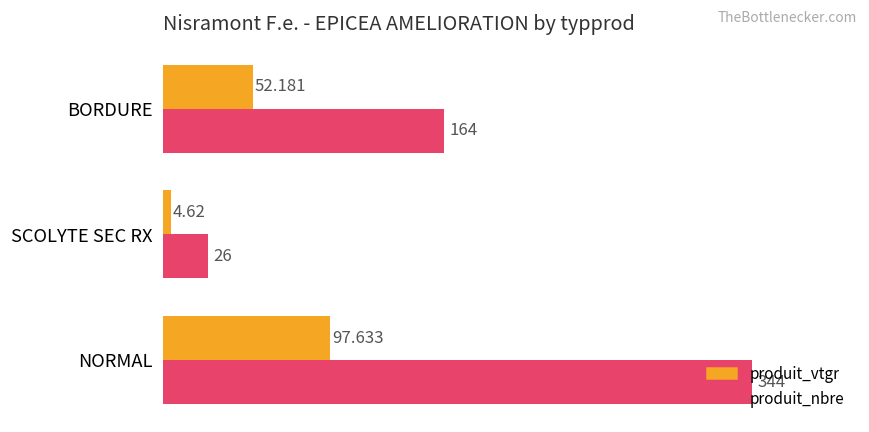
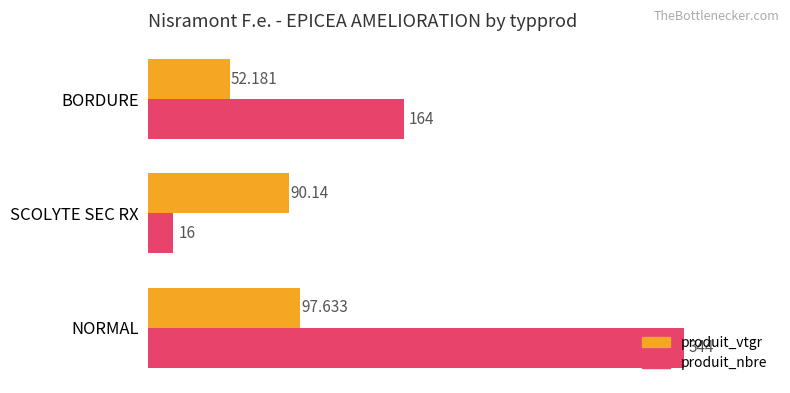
  {
    "produit_vtgr": {
      "BORDURE": 52.181,
-     "SCOLYTE SEC RX": 4.62,
+     "SCOLYTE SEC RX": 90.14,
      "NORMAL": 97.633
    },
    "produit_nbre": {
      "BORDURE": 164,
-     "SCOLYTE SEC RX": 26,
+     "SCOLYTE SEC RX": 16,
      "NORMAL": 344
    }
  }
